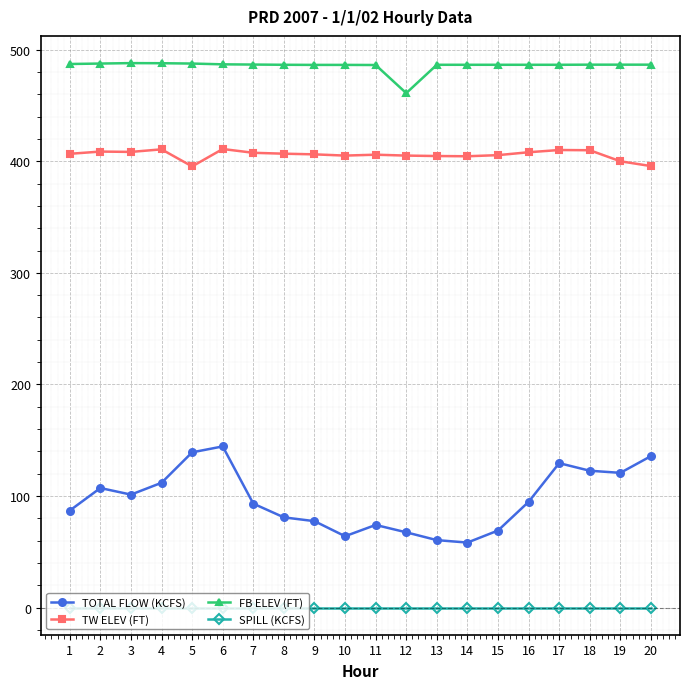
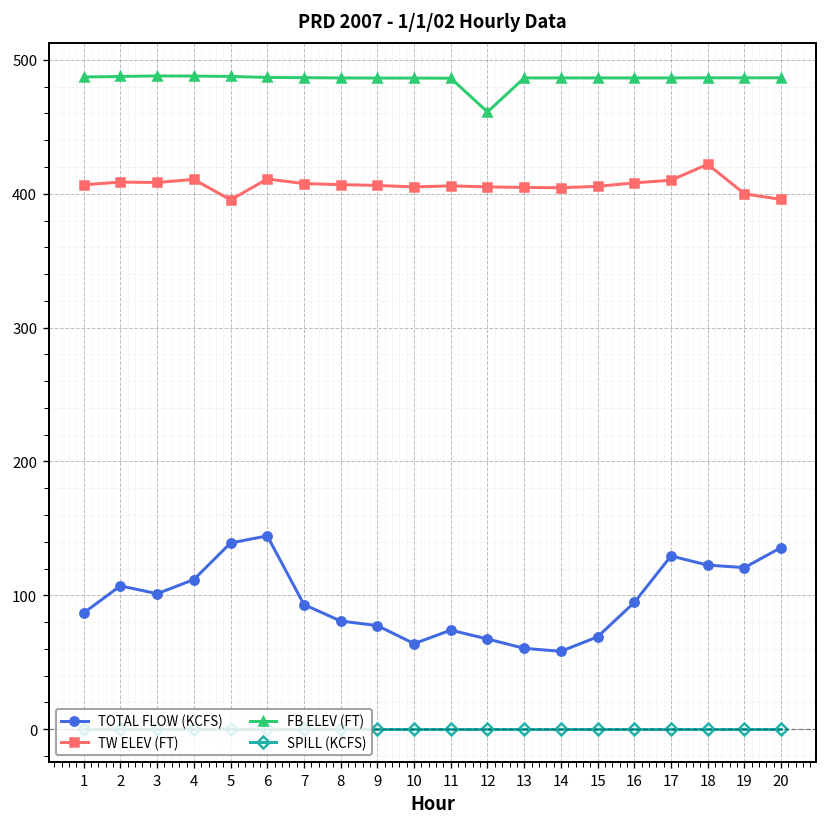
  {
    "TOTAL FLOW (KCFS)": {
      "1": 87,
      "2": 107,
      "3": 101,
      "4": 112,
      "5": 139,
      "6": 144,
      "7": 93,
      "8": 81,
      "9": 77,
      "10": 64,
      "11": 74,
      "12": 67,
      "13": 60,
      "14": 58,
      "15": 69,
      "16": 95,
      "17": 129,
      "18": 123,
      "19": 121,
      "20": 136
    },
    "TW ELEV (FT)": {
      "1": 407,
      "2": 409,
      "3": 408,
      "4": 411,
      "5": 395,
      "6": 411,
      "7": 408,
      "8": 407,
      "9": 406,
      "10": 405,
      "11": 406,
      "12": 405,
      "13": 405,
      "14": 405,
      "15": 406,
      "16": 408,
      "17": 410,
-     "18": 410,
+     "18": 422,
      "19": 400,
      "20": 396
    },
    "FB ELEV (FT)": {
      "1": 487,
      "2": 488,
      "3": 488,
      "4": 488,
      "5": 488,
      "6": 487,
      "7": 487,
      "8": 487,
      "9": 486,
      "10": 486,
      "11": 486,
      "12": 461,
      "13": 487,
      "14": 487,
      "15": 487,
      "16": 487,
      "17": 487,
      "18": 487,
      "19": 487,
      "20": 487
    },
    "SPILL (KCFS)": {
      "9": 0,
      "10": 0,
      "11": 0,
      "12": 0,
      "13": 0,
      "14": 0,
      "15": 0,
      "16": 0,
      "17": 0,
      "18": 0,
      "19": 0,
      "20": 0
    }
  }
